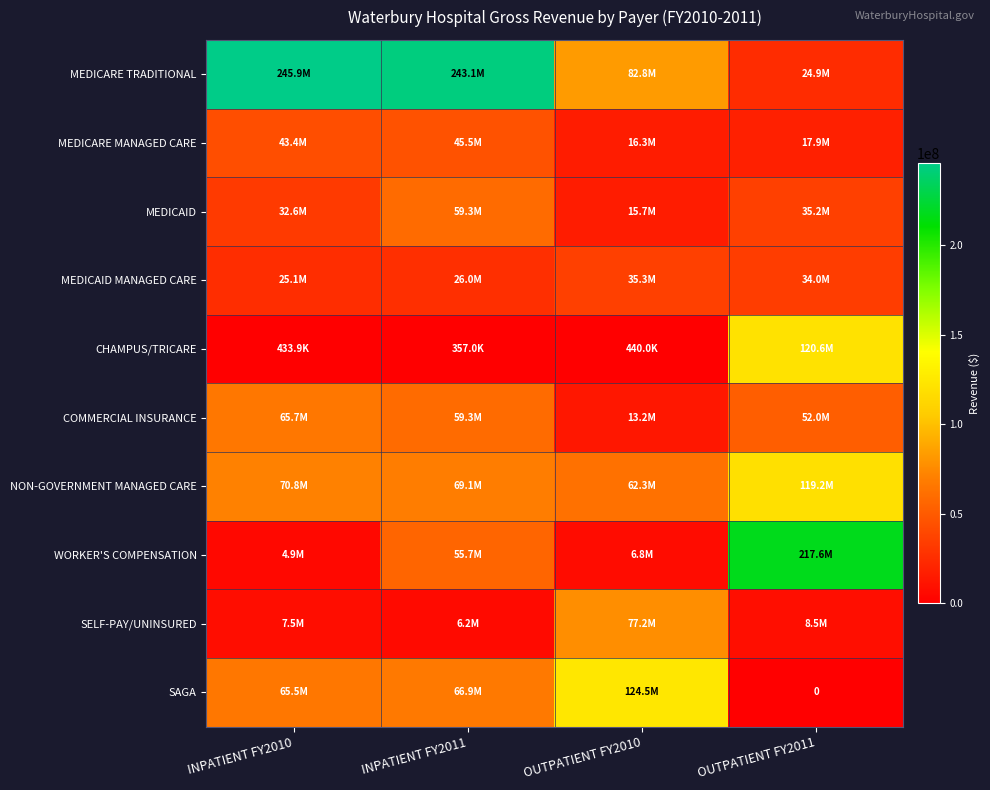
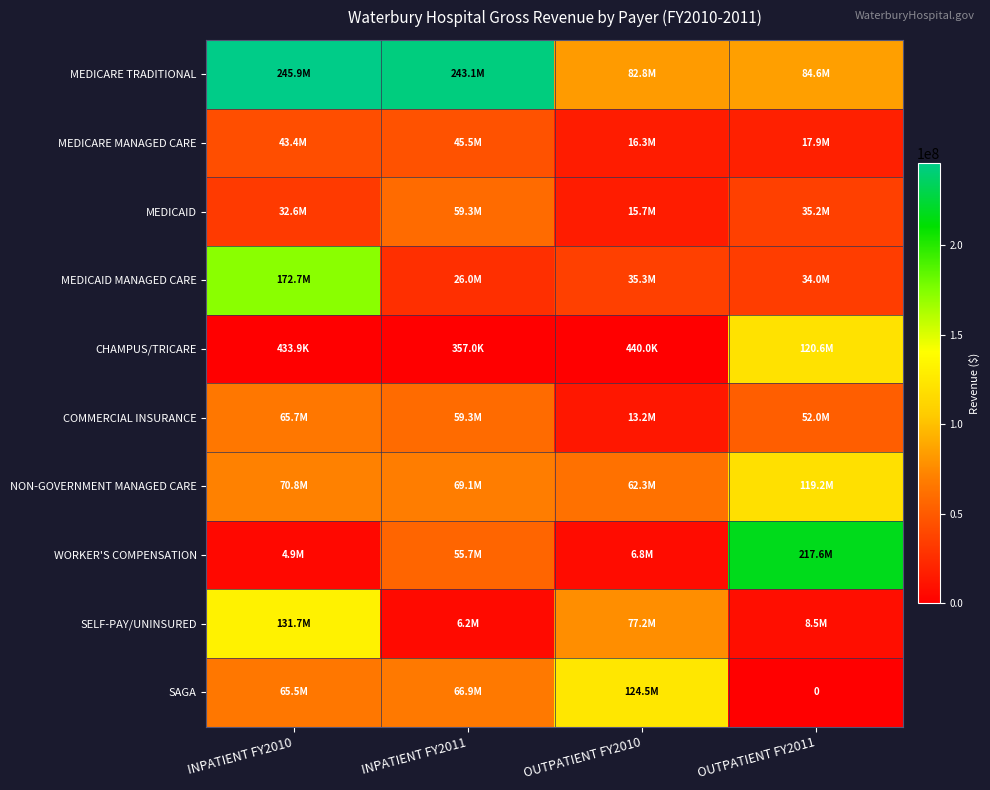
  {
    "MEDICARE TRADITIONAL": {
      "INPATIENT FY2010": "245.9M",
      "INPATIENT FY2011": "243.1M",
      "OUTPATIENT FY2010": "82.8M",
-     "OUTPATIENT FY2011": "24.9M"
+     "OUTPATIENT FY2011": "84.6M"
    },
    "MEDICARE MANAGED CARE": {
      "INPATIENT FY2010": "43.4M",
      "INPATIENT FY2011": "45.5M",
      "OUTPATIENT FY2010": "16.3M",
      "OUTPATIENT FY2011": "17.9M"
    },
    "MEDICAID": {
      "INPATIENT FY2010": "32.6M",
      "INPATIENT FY2011": "59.3M",
      "OUTPATIENT FY2010": "15.7M",
      "OUTPATIENT FY2011": "35.2M"
    },
    "MEDICAID MANAGED CARE": {
-     "INPATIENT FY2010": "25.1M",
+     "INPATIENT FY2010": "172.7M",
      "INPATIENT FY2011": "26.0M",
      "OUTPATIENT FY2010": "35.3M",
      "OUTPATIENT FY2011": "34.0M"
    },
    "CHAMPUS/TRICARE": {
      "INPATIENT FY2010": "433.9K",
      "INPATIENT FY2011": "357.0K",
      "OUTPATIENT FY2010": "440.0K",
      "OUTPATIENT FY2011": "120.6M"
    },
    "COMMERCIAL INSURANCE": {
      "INPATIENT FY2010": "65.7M",
      "INPATIENT FY2011": "59.3M",
      "OUTPATIENT FY2010": "13.2M",
      "OUTPATIENT FY2011": "52.0M"
    },
    "NON-GOVERNMENT MANAGED CARE": {
      "INPATIENT FY2010": "70.8M",
      "INPATIENT FY2011": "69.1M",
      "OUTPATIENT FY2010": "62.3M",
      "OUTPATIENT FY2011": "119.2M"
    },
    "WORKER'S COMPENSATION": {
      "INPATIENT FY2010": "4.9M",
      "INPATIENT FY2011": "55.7M",
      "OUTPATIENT FY2010": "6.8M",
      "OUTPATIENT FY2011": "217.6M"
    },
    "SELF-PAY/UNINSURED": {
-     "INPATIENT FY2010": "7.5M",
+     "INPATIENT FY2010": "131.7M",
      "INPATIENT FY2011": "6.2M",
      "OUTPATIENT FY2010": "77.2M",
      "OUTPATIENT FY2011": "8.5M"
    },
    "SAGA": {
      "INPATIENT FY2010": "65.5M",
      "INPATIENT FY2011": "66.9M",
      "OUTPATIENT FY2010": "124.5M",
      "OUTPATIENT FY2011": "0"
    }
  }
